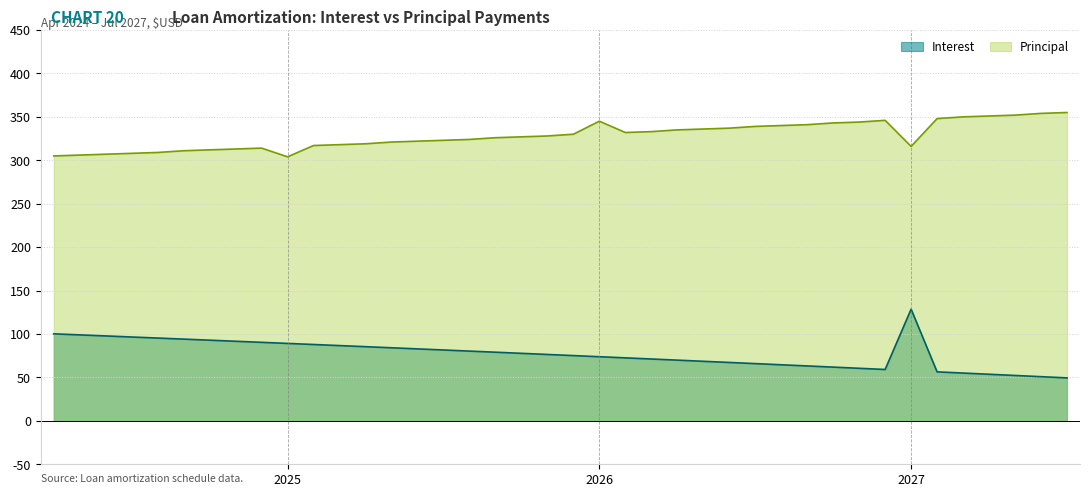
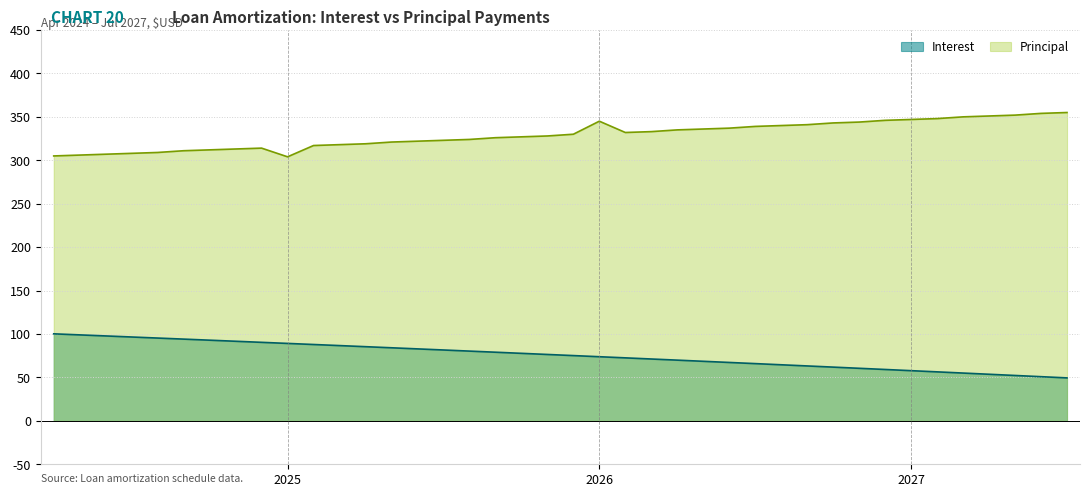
  {
    "Interest": {
      "2025": 90,
      "2026": 70,
-     "2027": 130
+     "2027": 60
    },
    "Principal": {
      "2025": 300,
      "2026": 350,
-     "2027": 320
+     "2027": 350
    }
  }
